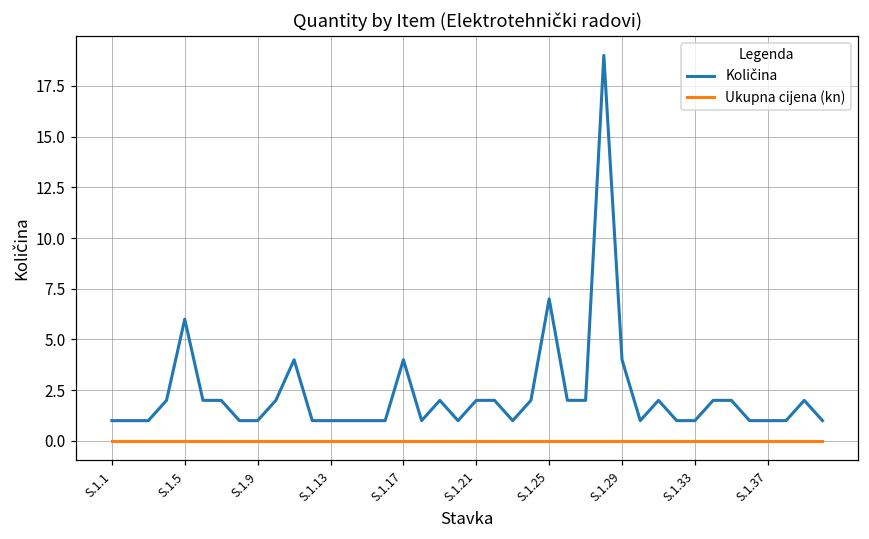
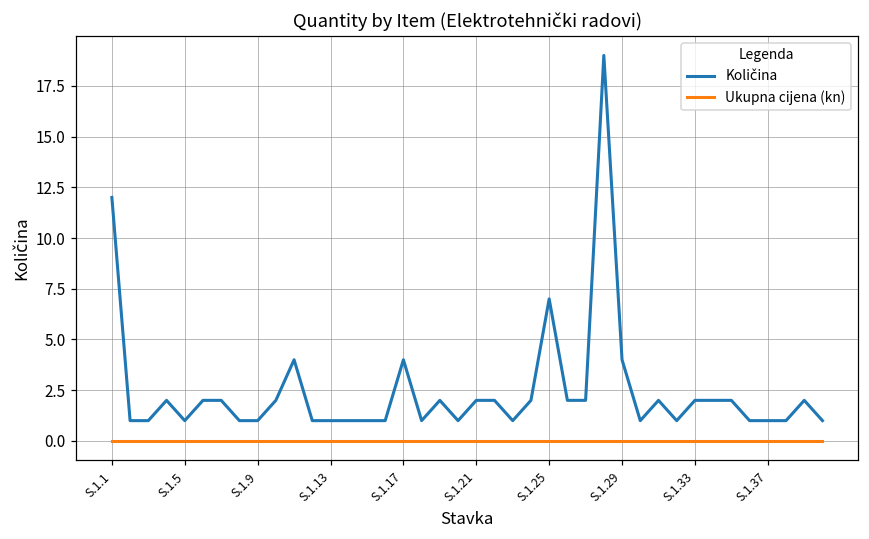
  {
    "Količina": {
-     "S.1.1": 1,
-     "S.1.5": 6,
+     "S.1.1": 12,
+     "S.1.5": 1,
      "S.1.9": 1,
      "S.1.13": 1,
      "S.1.17": 4,
      "S.1.21": 2,
      "S.1.25": 7,
      "S.1.29": 4,
-     "S.1.33": 1,
+     "S.1.33": 2,
      "S.1.37": 1
    },
    "Ukupna cijena (kn)": {
      "S.1.1": 0,
      "S.1.5": 0,
      "S.1.9": 0,
      "S.1.13": 0,
      "S.1.17": 0,
      "S.1.21": 0,
      "S.1.25": 0,
      "S.1.29": 0,
      "S.1.33": 0,
      "S.1.37": 0
    }
  }
